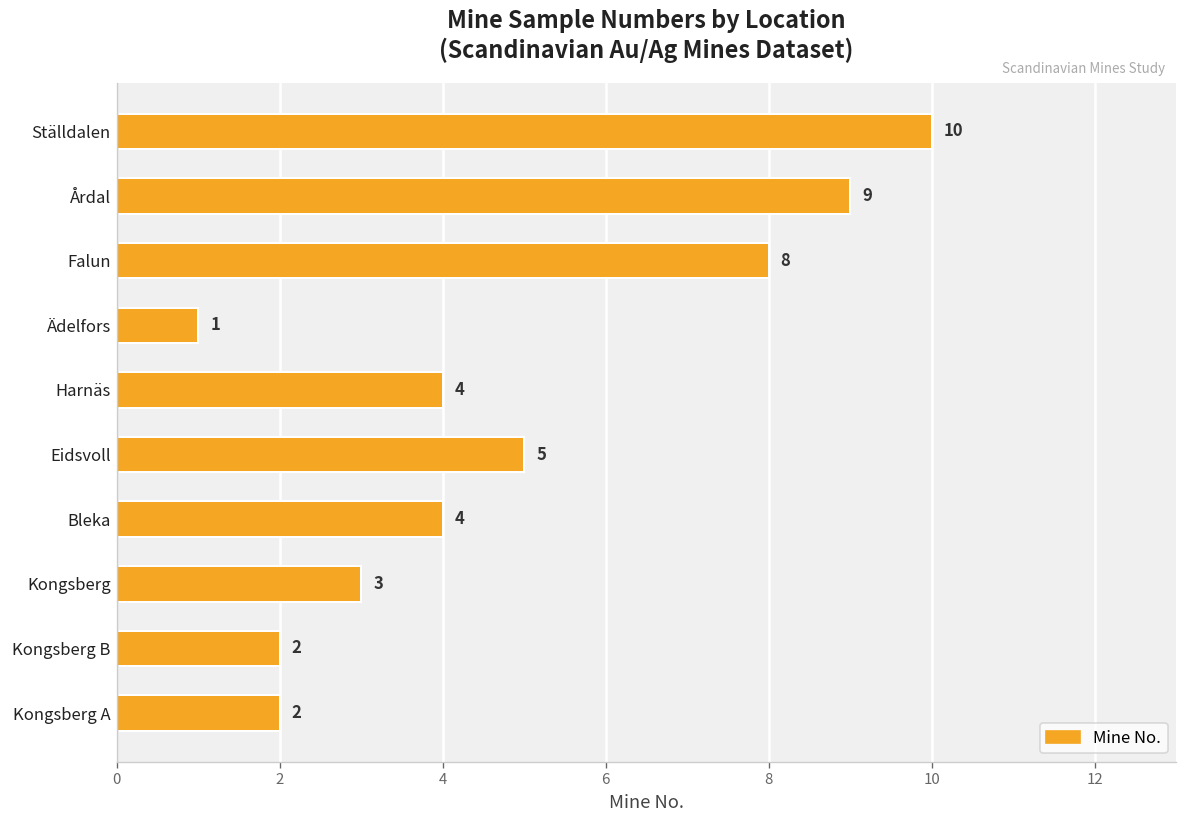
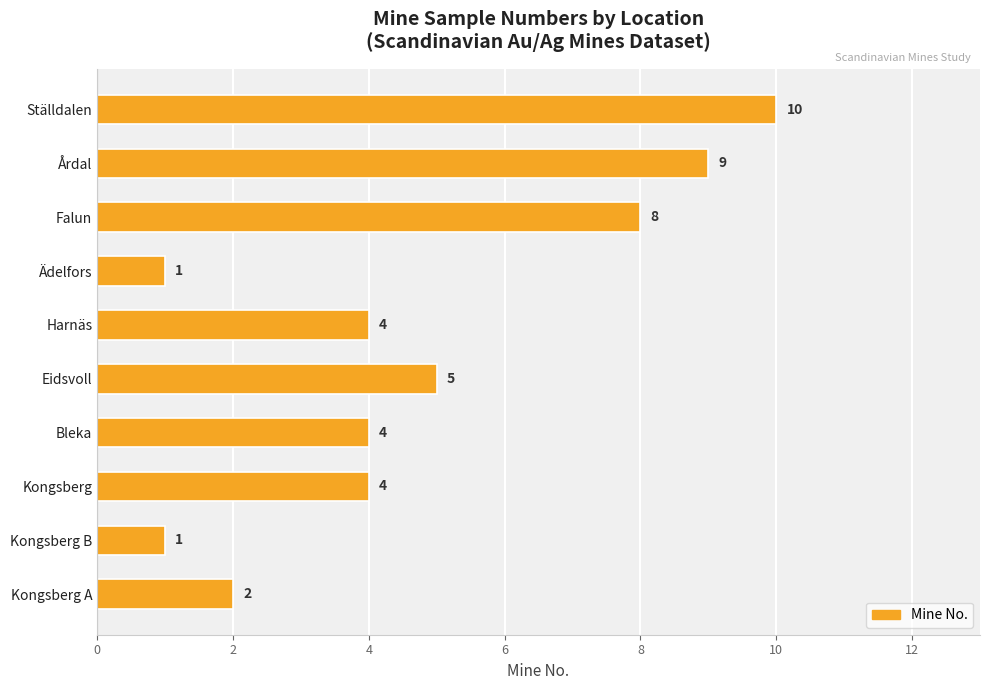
  {
    "Ställdalen": 10,
    "Årdal": 9,
    "Falun": 8,
    "Ädelfors": 1,
    "Harnäs": 4,
    "Eidsvoll": 5,
    "Bleka": 4,
-   "Kongsberg": 3,
-   "Kongsberg B": 2,
+   "Kongsberg": 4,
+   "Kongsberg B": 1,
    "Kongsberg A": 2
  }
